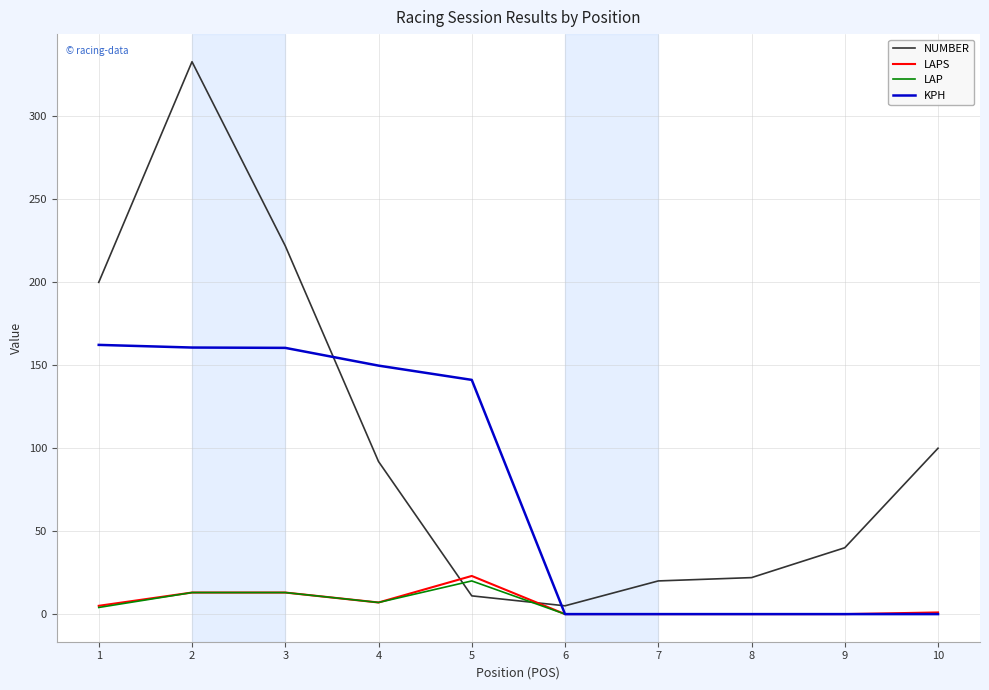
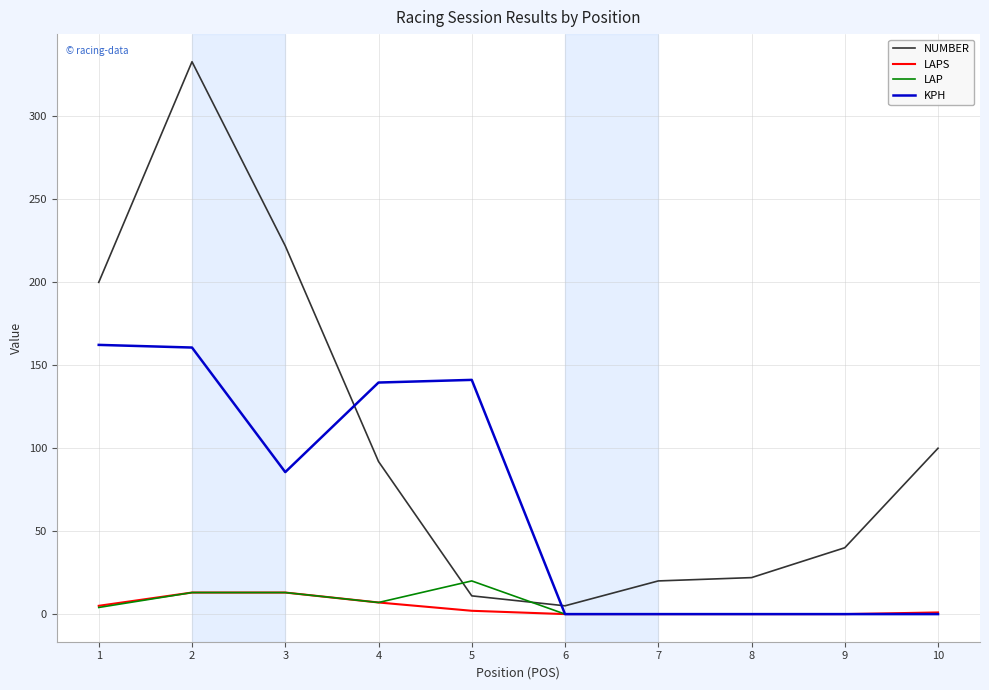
  {
    "NUMBER": {
      "1": 200,
      "2": 333,
      "3": 222,
      "4": 92,
      "5": 11,
      "6": 5,
      "7": 20,
      "8": 22,
      "9": 40,
      "10": 100
    },
    "LAPS": {
-     "5": 23
+     "5": 2
    },
    "LAP": {
      "5": 20
    },
    "KPH": {
      "1": 162,
      "2": 161,
-     "3": 161,
-     "4": 150,
+     "3": 86,
+     "4": 140,
      "5": 141
    }
  }
